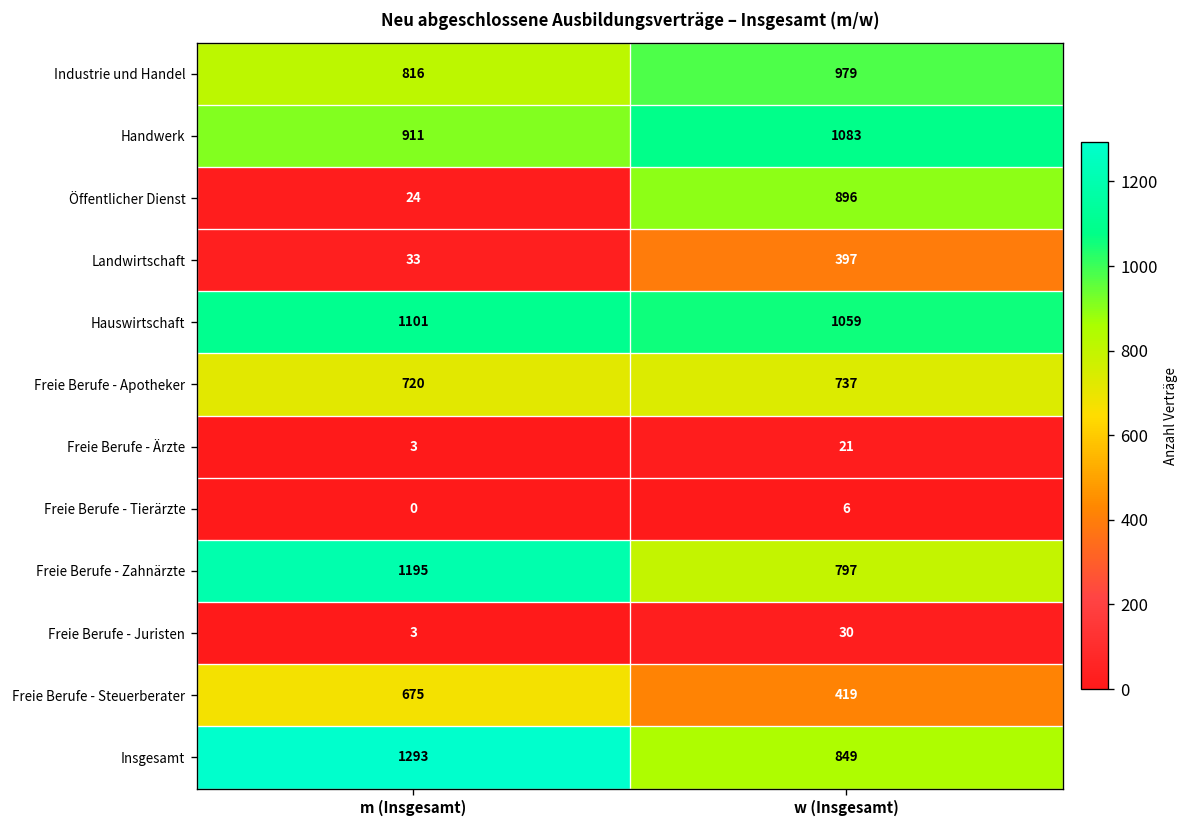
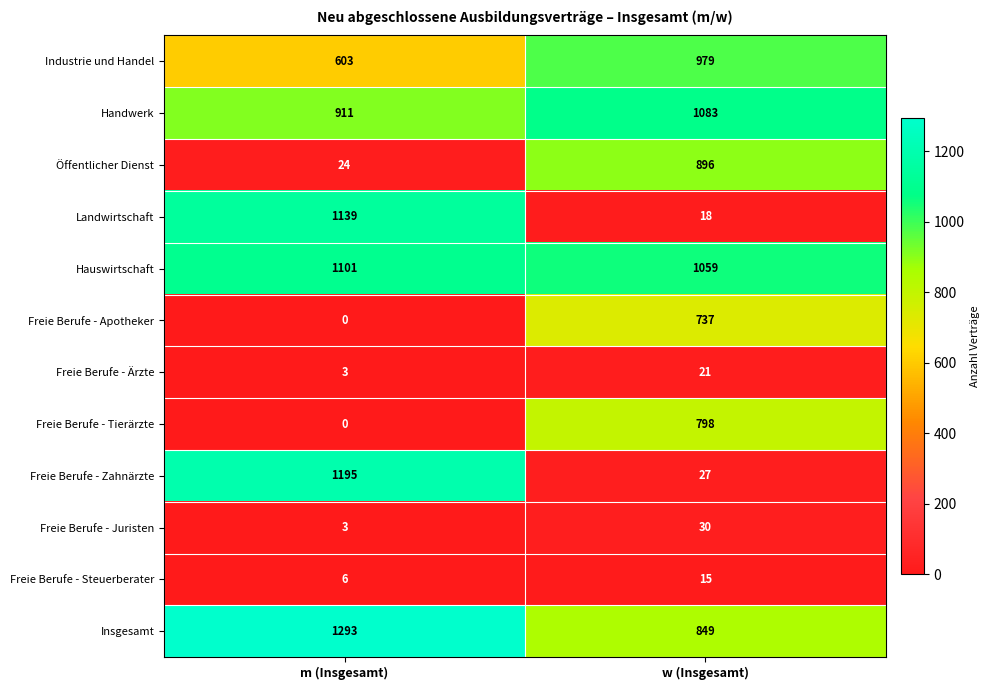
  {
    "Industrie und Handel": {
-     "m (Insgesamt)": 816,
+     "m (Insgesamt)": 603,
      "w (Insgesamt)": 979
    },
    "Handwerk": {
      "m (Insgesamt)": 911,
      "w (Insgesamt)": 1083
    },
    "Öffentlicher Dienst": {
      "m (Insgesamt)": 24,
      "w (Insgesamt)": 896
    },
    "Landwirtschaft": {
-     "m (Insgesamt)": 33,
-     "w (Insgesamt)": 397
+     "m (Insgesamt)": 1139,
+     "w (Insgesamt)": 18
    },
    "Hauswirtschaft": {
      "m (Insgesamt)": 1101,
      "w (Insgesamt)": 1059
    },
    "Freie Berufe - Apotheker": {
-     "m (Insgesamt)": 720,
+     "m (Insgesamt)": 0,
      "w (Insgesamt)": 737
    },
    "Freie Berufe - Ärzte": {
      "m (Insgesamt)": 3,
      "w (Insgesamt)": 21
    },
    "Freie Berufe - Tierärzte": {
      "m (Insgesamt)": 0,
-     "w (Insgesamt)": 6
+     "w (Insgesamt)": 798
    },
    "Freie Berufe - Zahnärzte": {
      "m (Insgesamt)": 1195,
-     "w (Insgesamt)": 797
+     "w (Insgesamt)": 27
    },
    "Freie Berufe - Juristen": {
      "m (Insgesamt)": 3,
      "w (Insgesamt)": 30
    },
    "Freie Berufe - Steuerberater": {
-     "m (Insgesamt)": 675,
-     "w (Insgesamt)": 419
+     "m (Insgesamt)": 6,
+     "w (Insgesamt)": 15
    },
    "Insgesamt": {
      "m (Insgesamt)": 1293,
      "w (Insgesamt)": 849
    }
  }
